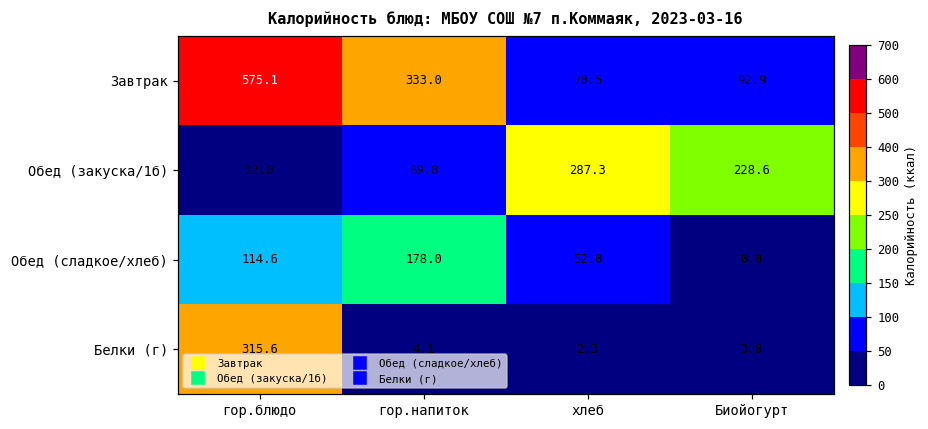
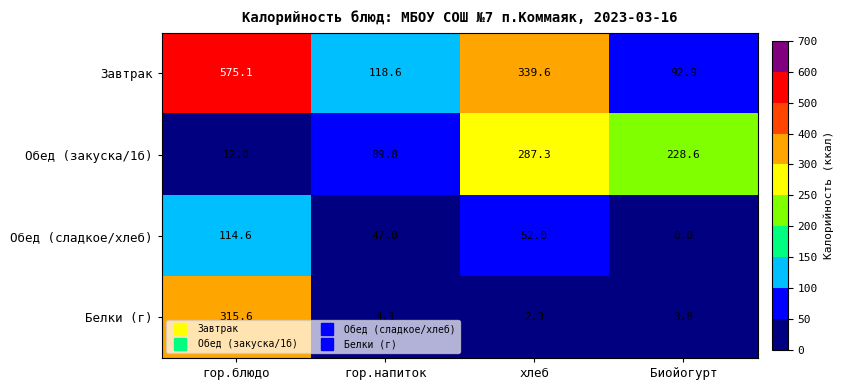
  {
    "Завтрак": {
      "гор.блюдо": 575.1,
-     "гор.напиток": 333.0,
-     "хлеб": 70.5,
+     "гор.напиток": 118.6,
+     "хлеб": 339.6,
      "Биойогурт": 92.9
    },
    "Обед (закуска/1б)": {
      "гор.блюдо": 12.0,
      "гор.напиток": 89.8,
      "хлеб": 287.3,
      "Биойогурт": 228.6
    },
    "Обед (сладкое/хлеб)": {
      "гор.блюдо": 114.6,
-     "гор.напиток": 178.0,
+     "гор.напиток": 47.0,
      "хлеб": 52.0,
      "Биойогурт": 0.0
    },
    "Белки (г)": {
      "хлеб": 2.3,
      "Биойогурт": 3.8
    }
  }
